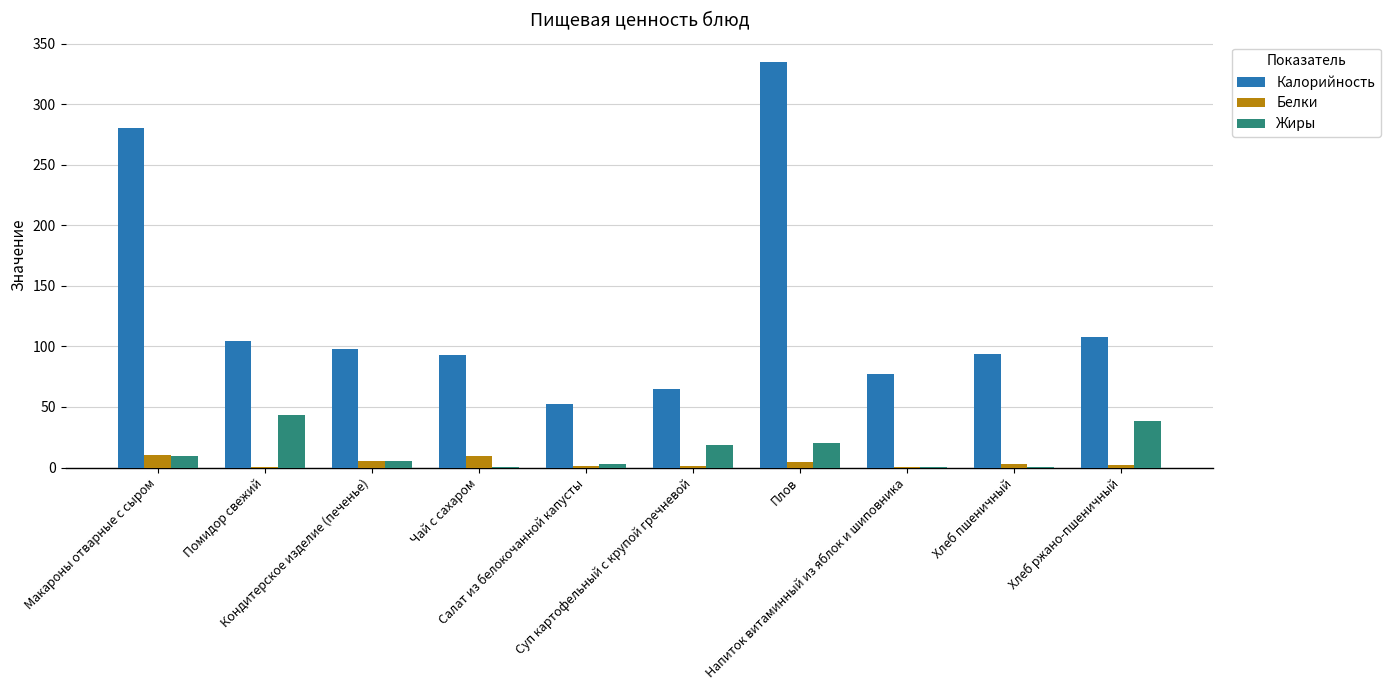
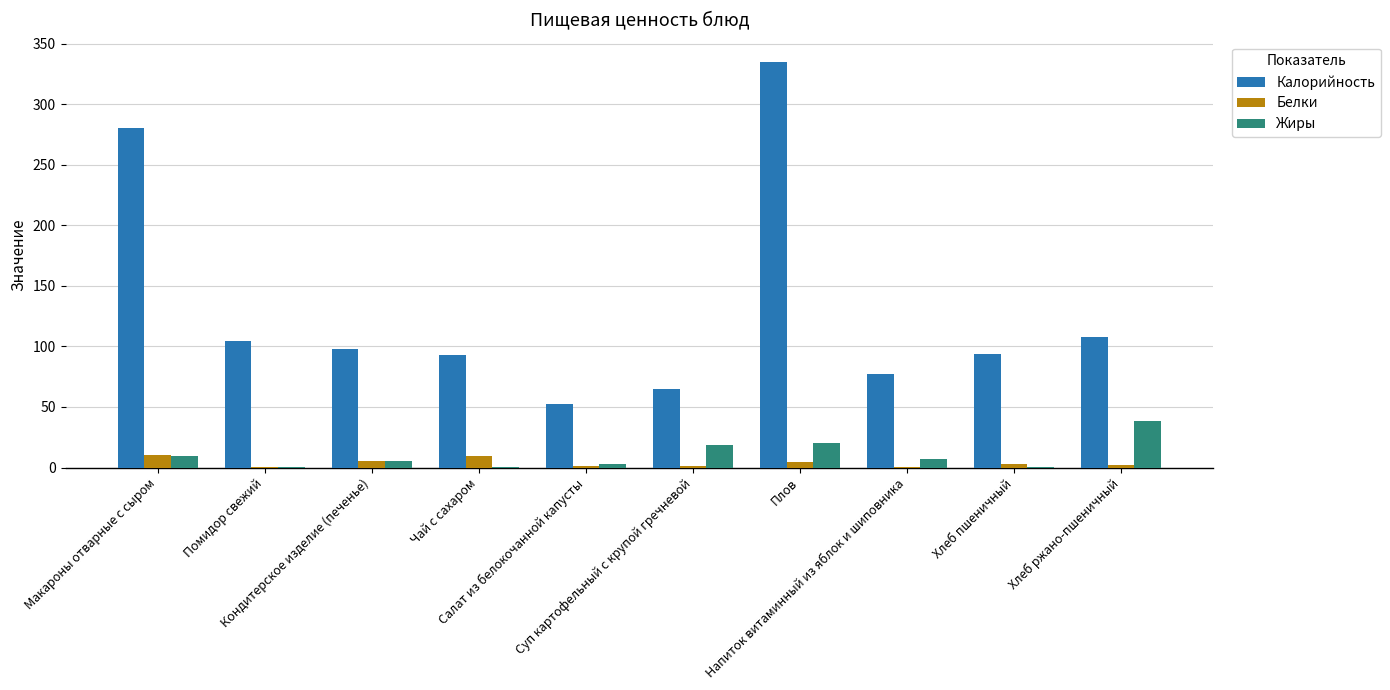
  {
    "Калорийность": {
      "Макароны отварные с сыром": 280,
      "Помидор свежий": 104,
      "Кондитерское изделие (печенье)": 98,
      "Чай с сахаром": 93,
      "Салат из белокочанной капусты": 53,
      "Суп картофельный с крупой гречневой": 65,
      "Плов": 335,
      "Напиток витаминный из яблок и шиповника": 78,
      "Хлеб пшеничный": 94,
      "Хлеб ржано-пшеничный": 108
    },
    "Белки": {
      "Макароны отварные с сыром": 11,
      "Кондитерское изделие (печенье)": 6,
      "Чай с сахаром": 9,
      "Плов": 4,
      "Хлеб пшеничный": 3,
      "Хлеб ржано-пшеничный": 2
    },
    "Жиры": {
      "Макароны отварные с сыром": 9,
-     "Помидор свежий": 44,
+     "Помидор свежий": 0,
      "Кондитерское изделие (печенье)": 5,
      "Салат из белокочанной капусты": 3,
      "Суп картофельный с крупой гречневой": 18,
      "Плов": 20,
-     "Напиток витаминный из яблок и шиповника": 0,
+     "Напиток витаминный из яблок и шиповника": 7,
      "Хлеб ржано-пшеничный": 38
    }
  }
